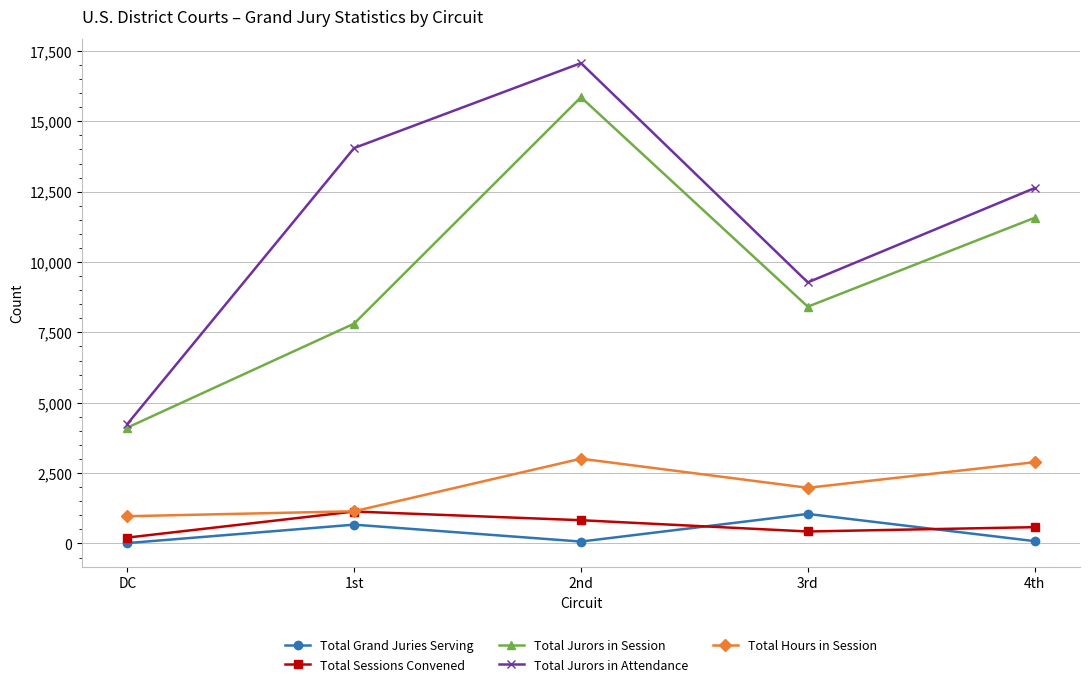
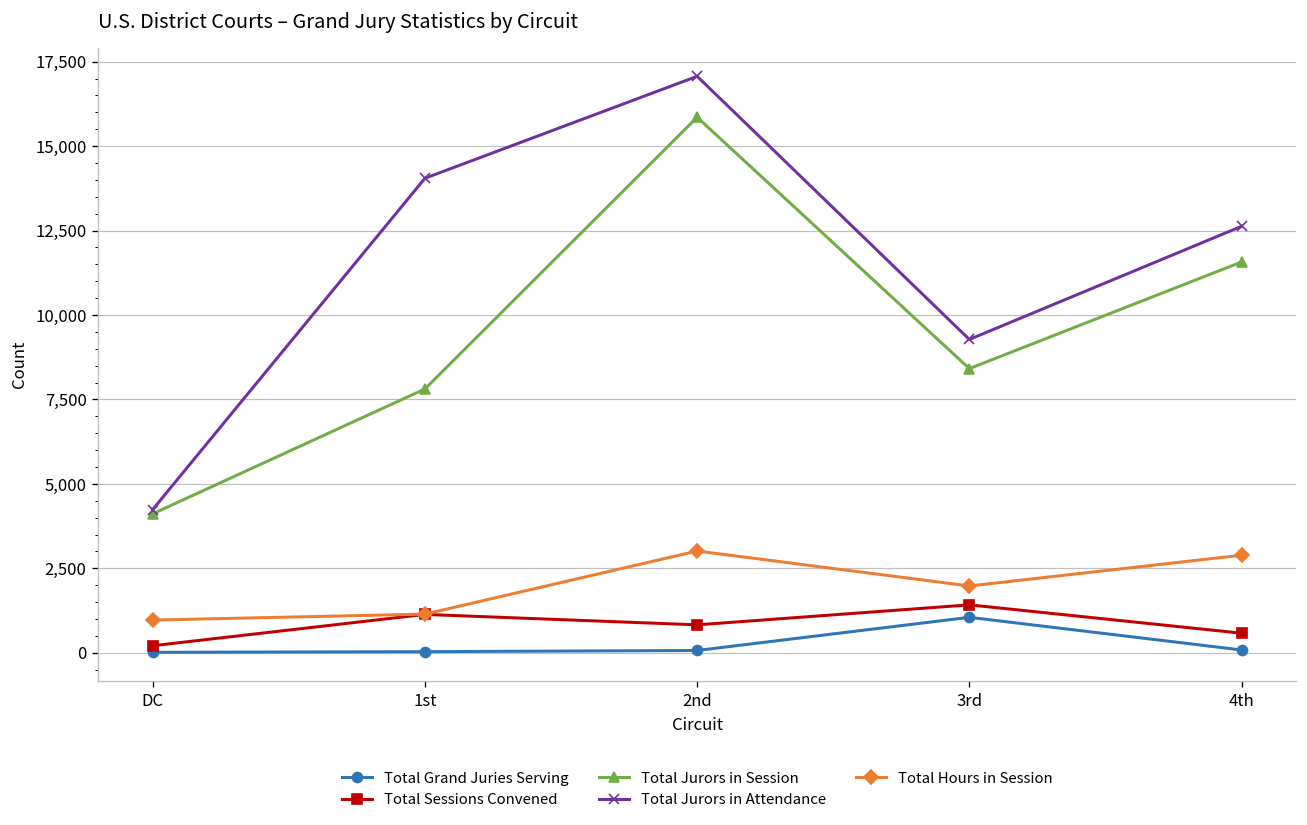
  {
    "Total Grand Juries Serving": {
      "DC": "0",
-     "1st": "700",
+     "1st": "0",
      "2nd": "100",
      "3rd": "1,100",
      "4th": "100"
    },
    "Total Sessions Convened": {
      "DC": "200",
      "2nd": "800",
-     "3rd": "400",
+     "3rd": "1,400",
      "4th": "600"
    },
    "Total Jurors in Session": {
      "DC": "4,100",
      "1st": "7,800",
      "2nd": "15,900",
      "3rd": "8,400",
      "4th": "11,600"
    },
    "Total Jurors in Attendance": {
      "DC": "4,200",
      "1st": "14,000",
      "2nd": "17,100",
      "3rd": "9,300",
      "4th": "12,600"
    },
    "Total Hours in Session": {
      "DC": "1,000",
      "2nd": "3,000",
      "3rd": "2,000",
      "4th": "2,900"
    }
  }
